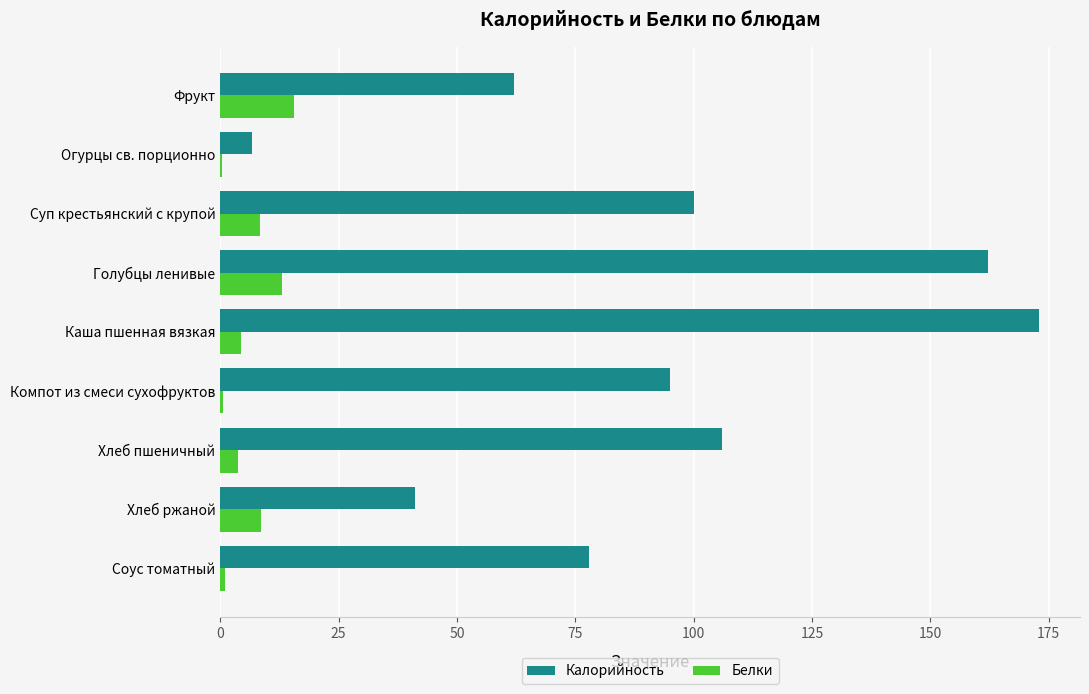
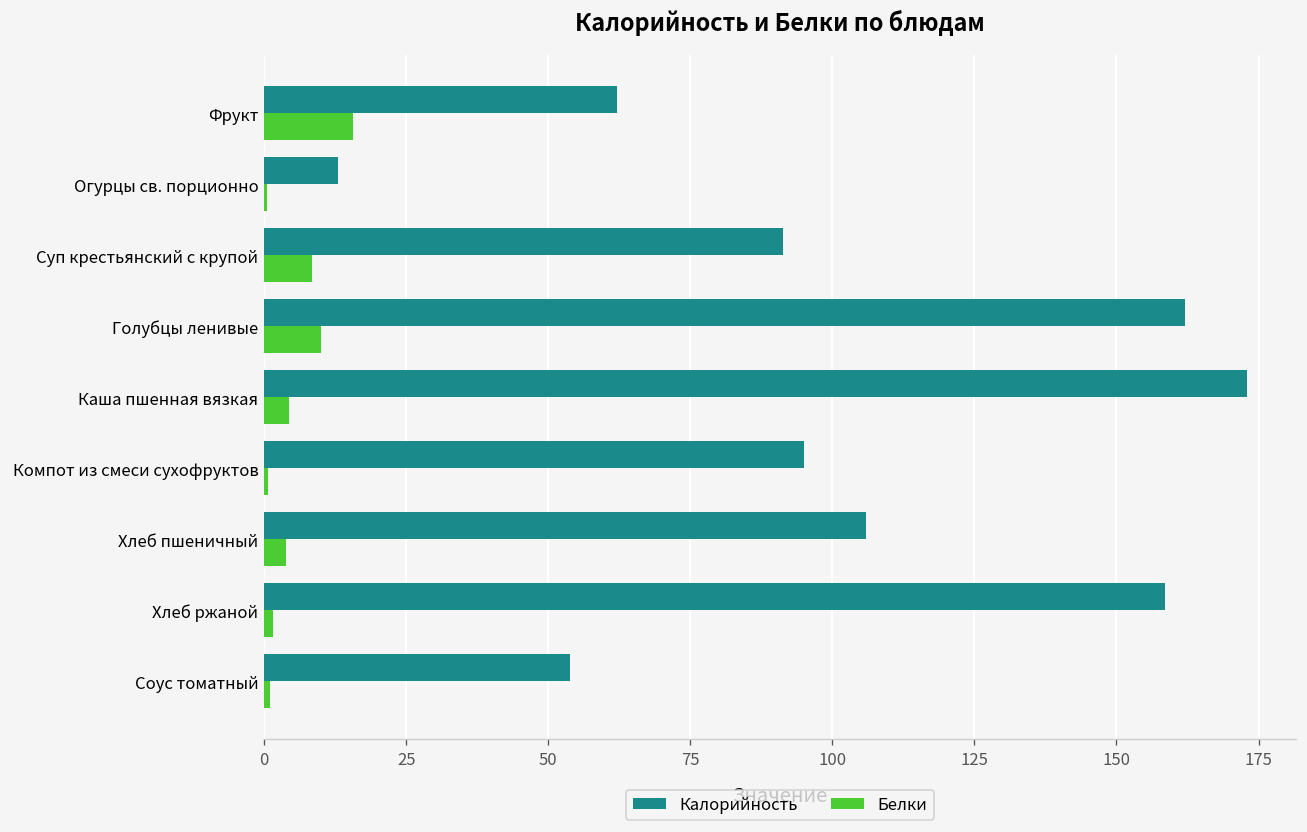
  {
    "Калорийность": {
      "Фрукт": 62,
-     "Огурцы св. порционно": 7,
-     "Суп крестьянский с крупой": 100,
+     "Огурцы св. порционно": 13,
+     "Суп крестьянский с крупой": 91,
      "Голубцы ленивые": 162,
      "Каша пшенная вязкая": 173,
      "Компот из смеси сухофруктов": 95,
      "Хлеб пшеничный": 106,
-     "Хлеб ржаной": 41,
-     "Соус томатный": 78
+     "Хлеб ржаной": 158,
+     "Соус томатный": 54
    },
    "Белки": {
      "Фрукт": 16,
      "Суп крестьянский с крупой": 8,
-     "Голубцы ленивые": 13,
+     "Голубцы ленивые": 10,
      "Каша пшенная вязкая": 4,
      "Компот из смеси сухофруктов": 1,
      "Хлеб пшеничный": 4,
-     "Хлеб ржаной": 9,
+     "Хлеб ржаной": 2,
      "Соус томатный": 1
    }
  }
